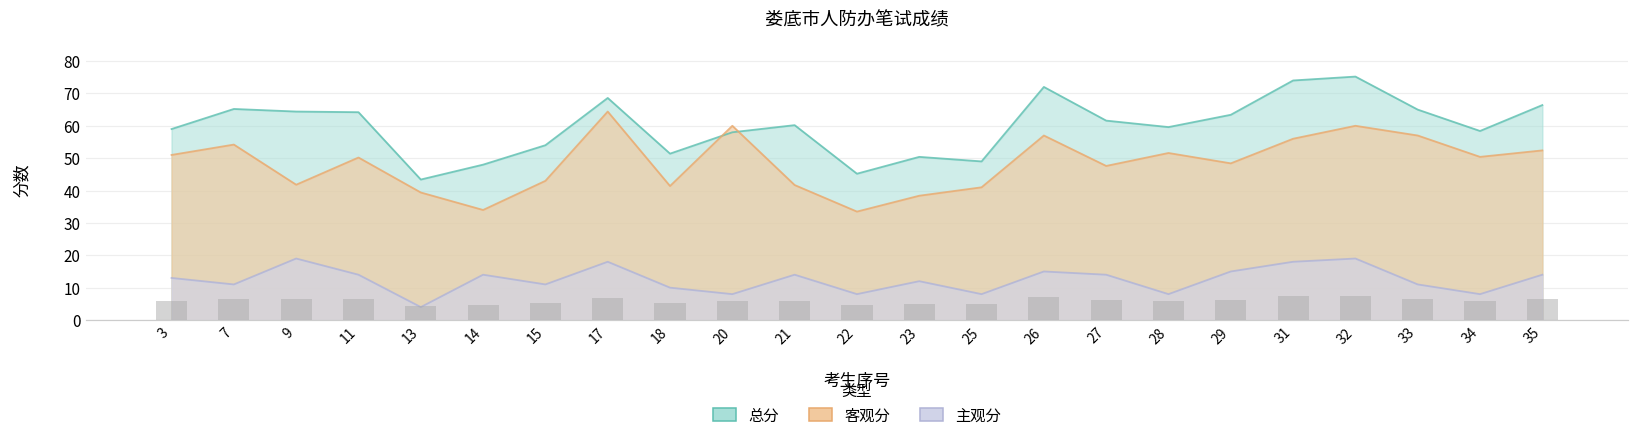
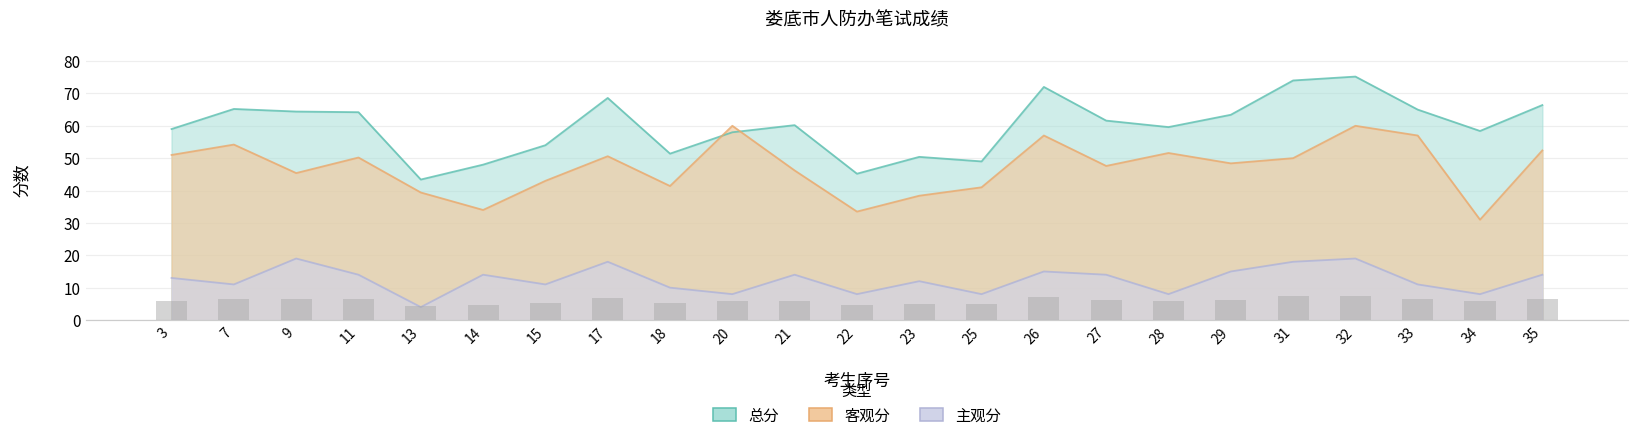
  {
    "客观分": {
      "3": 51,
      "7": 54,
-     "9": 42,
+     "9": 45,
      "11": 50,
      "13": 39,
      "14": 34,
      "15": 43,
-     "17": 64,
+     "17": 51,
      "18": 41,
      "20": 60,
-     "21": 42,
+     "21": 46,
      "22": 34,
      "23": 38,
      "25": 41,
      "26": 57,
      "27": 48,
      "28": 52,
      "29": 48,
-     "31": 56,
+     "31": 50,
      "32": 60,
      "33": 57,
-     "34": 50,
+     "34": 31,
      "35": 52
    }
  }
